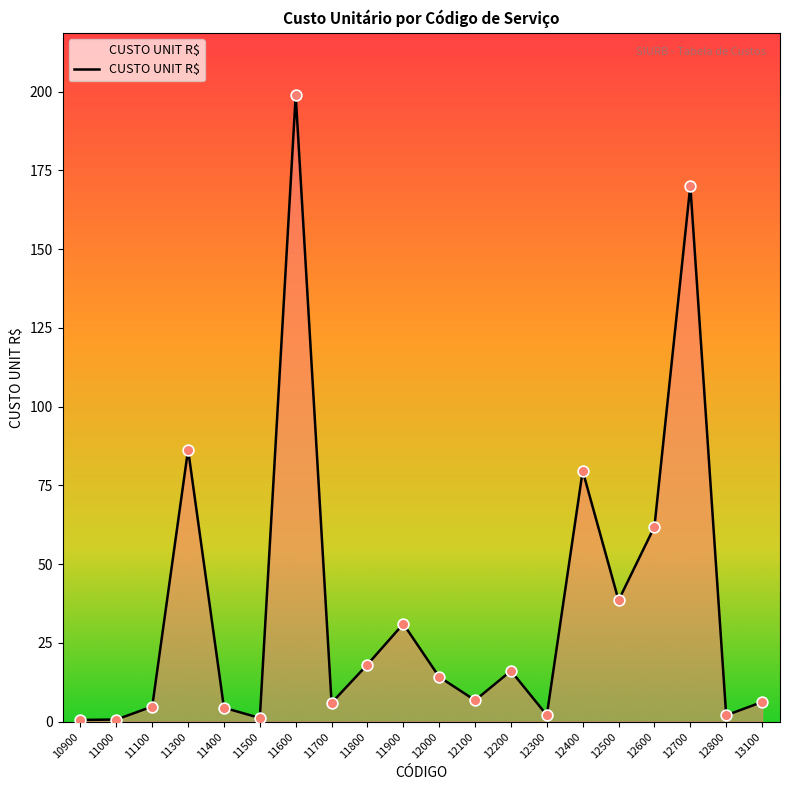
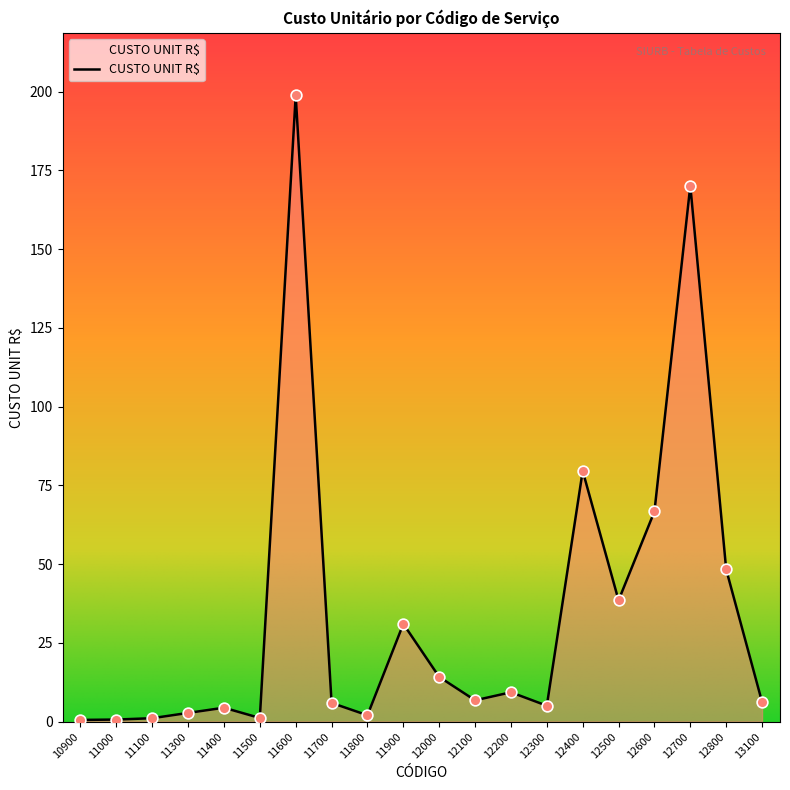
  {
    "10900": 1,
    "11000": 1,
-   "11100": 5,
-   "11300": 86,
+   "11100": 1,
+   "11300": 3,
    "11400": 4,
    "11500": 1,
    "11600": 199,
    "11700": 6,
-   "11800": 18,
+   "11800": 2,
    "11900": 31,
    "12000": 14,
    "12100": 7,
-   "12200": 16,
-   "12300": 2,
+   "12200": 9,
+   "12300": 5,
    "12400": 80,
    "12500": 39,
-   "12600": 62,
+   "12600": 67,
    "12700": 170,
-   "12800": 2,
+   "12800": 48,
    "13100": 6
  }
